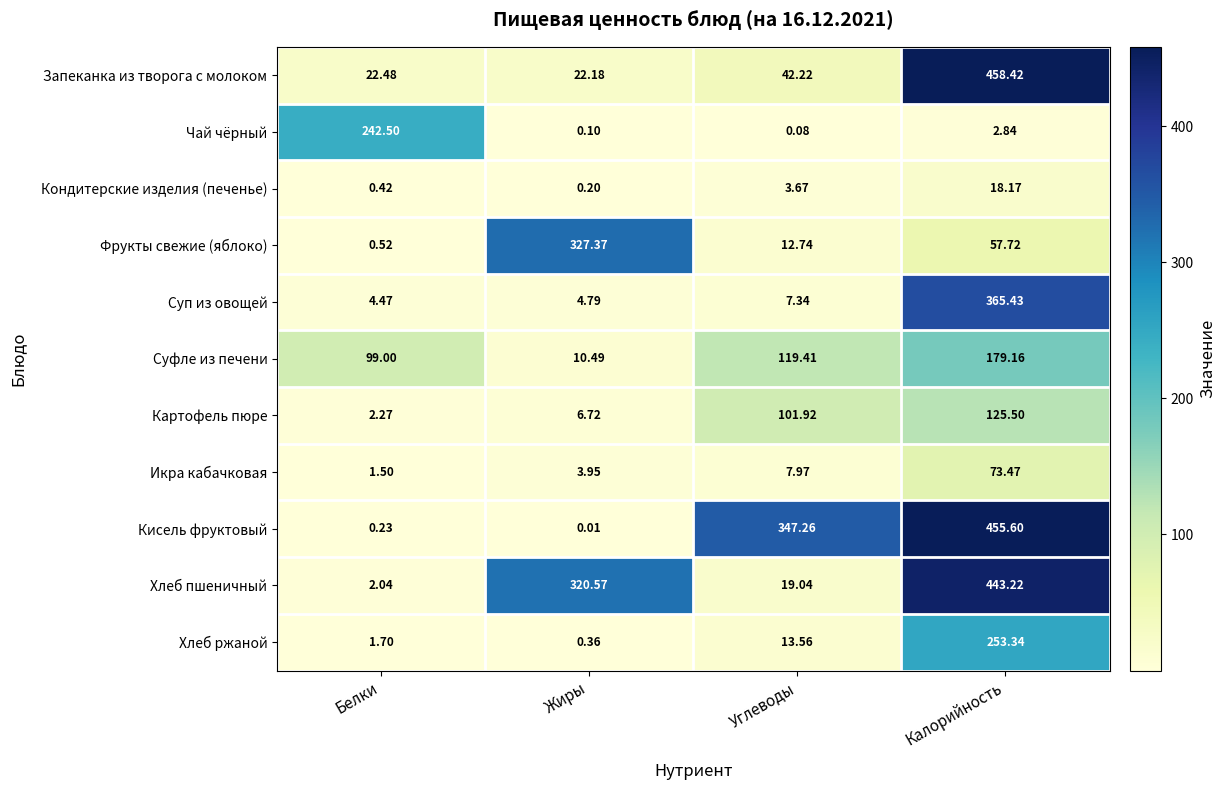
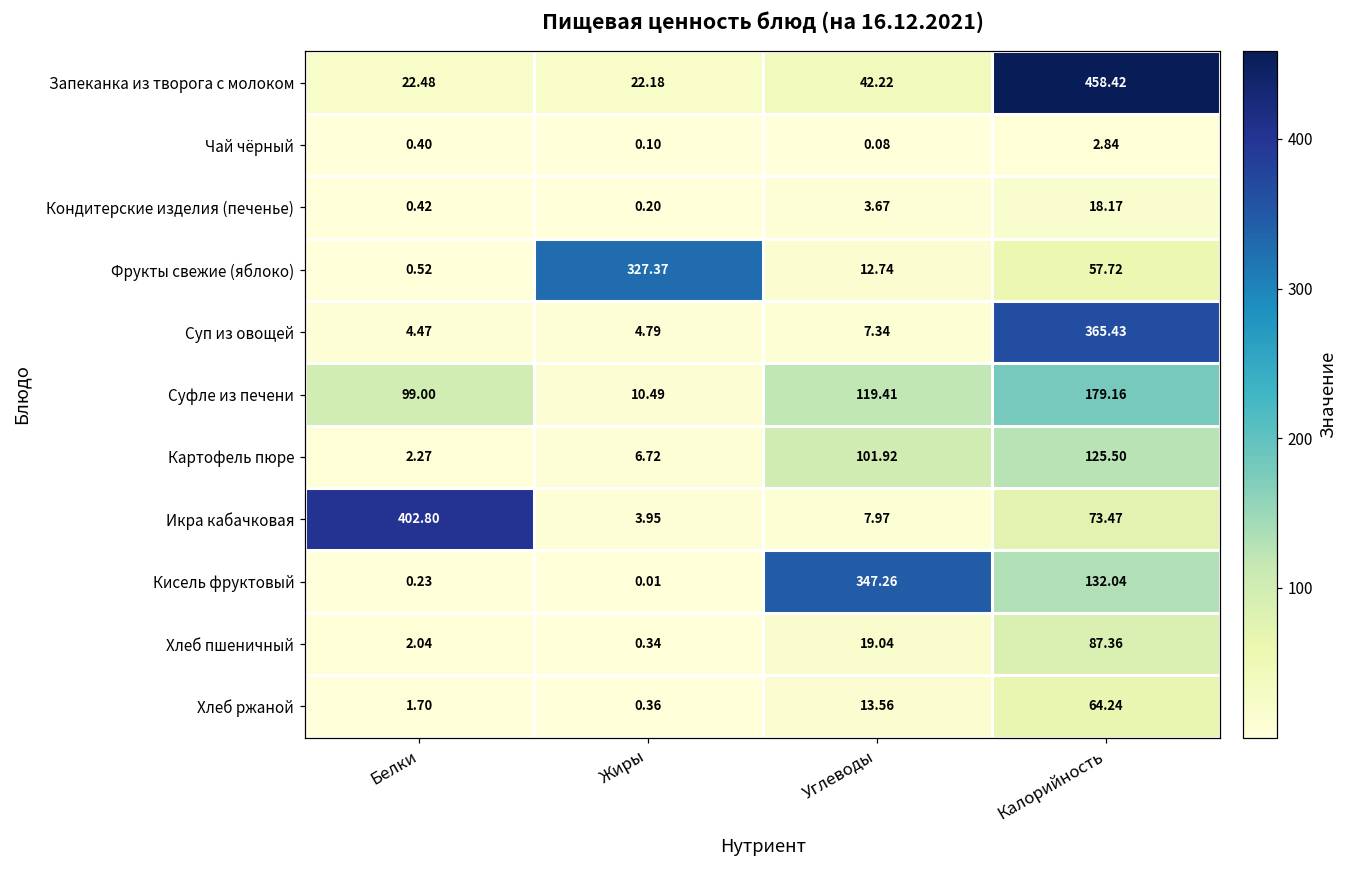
  {
    "Запеканка из творога с молоком": {
      "Белки": 22.48,
      "Жиры": 22.18,
      "Углеводы": 42.22,
      "Калорийность": 458.42
    },
    "Чай чёрный": {
-     "Белки": 242.50,
+     "Белки": 0.40,
      "Жиры": 0.10,
      "Углеводы": 0.08,
      "Калорийность": 2.84
    },
    "Кондитерские изделия (печенье)": {
      "Белки": 0.42,
      "Жиры": 0.20,
      "Углеводы": 3.67,
      "Калорийность": 18.17
    },
    "Фрукты свежие (яблоко)": {
      "Белки": 0.52,
      "Жиры": 327.37,
      "Углеводы": 12.74,
      "Калорийность": 57.72
    },
    "Суп из овощей": {
      "Белки": 4.47,
      "Жиры": 4.79,
      "Углеводы": 7.34,
      "Калорийность": 365.43
    },
    "Суфле из печени": {
      "Белки": 99.00,
      "Жиры": 10.49,
      "Углеводы": 119.41,
      "Калорийность": 179.16
    },
    "Картофель пюре": {
      "Белки": 2.27,
      "Жиры": 6.72,
      "Углеводы": 101.92,
      "Калорийность": 125.50
    },
    "Икра кабачковая": {
-     "Белки": 1.50,
+     "Белки": 402.80,
      "Жиры": 3.95,
      "Углеводы": 7.97,
      "Калорийность": 73.47
    },
    "Кисель фруктовый": {
      "Белки": 0.23,
      "Жиры": 0.01,
      "Углеводы": 347.26,
-     "Калорийность": 455.60
+     "Калорийность": 132.04
    },
    "Хлеб пшеничный": {
      "Белки": 2.04,
-     "Жиры": 320.57,
+     "Жиры": 0.34,
      "Углеводы": 19.04,
-     "Калорийность": 443.22
+     "Калорийность": 87.36
    },
    "Хлеб ржаной": {
      "Белки": 1.70,
      "Жиры": 0.36,
      "Углеводы": 13.56,
-     "Калорийность": 253.34
+     "Калорийность": 64.24
    }
  }
